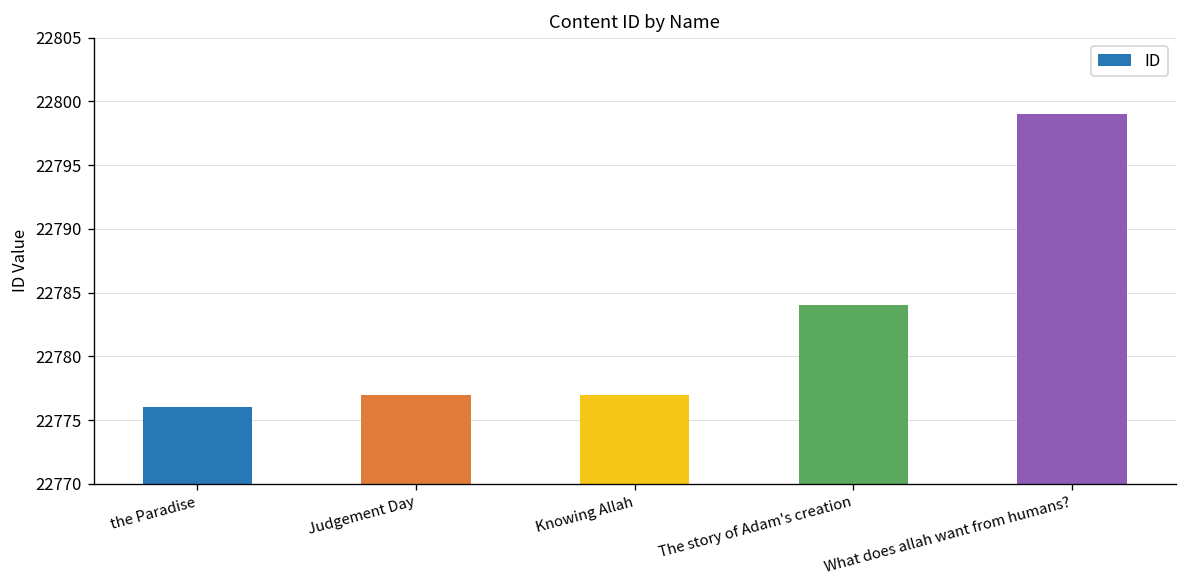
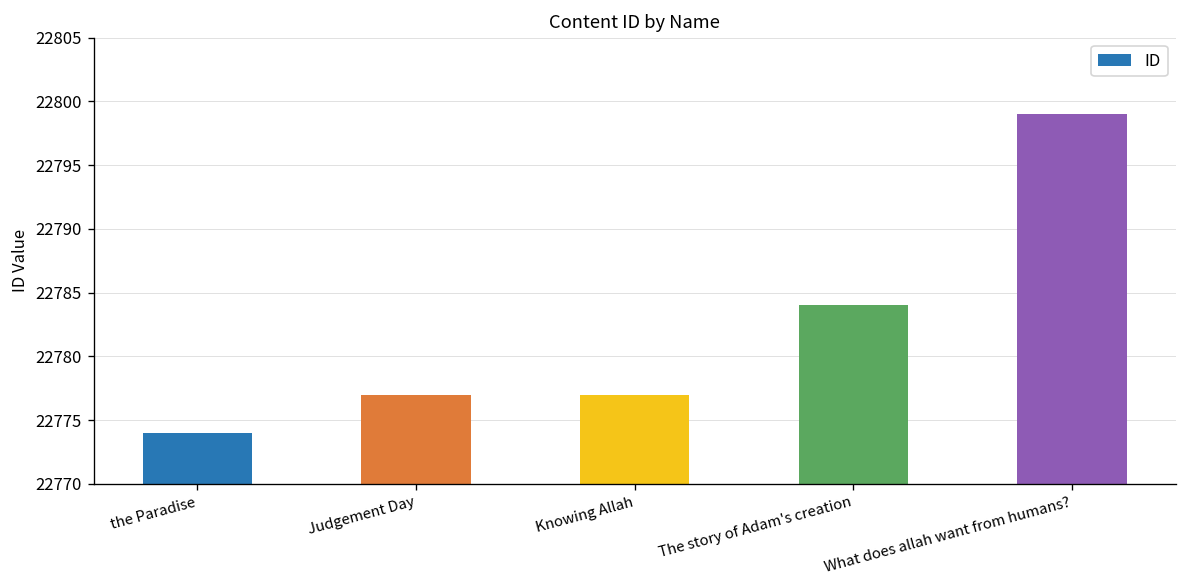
  {
-   "the Paradise": 22776,
+   "the Paradise": 22774,
    "Judgement Day": 22777,
    "Knowing Allah": 22777,
    "The story of Adam's creation": 22784,
    "What does allah want from humans?": 22799
  }
